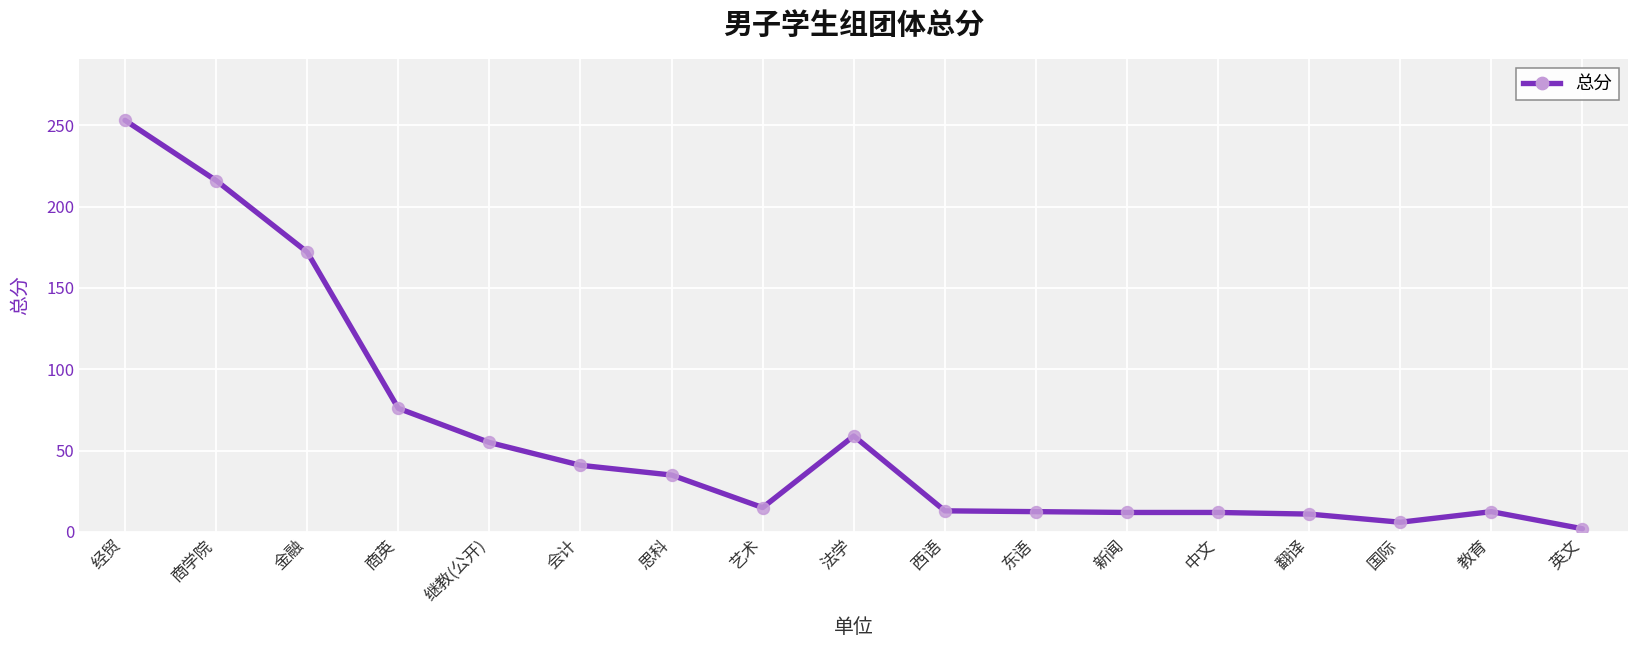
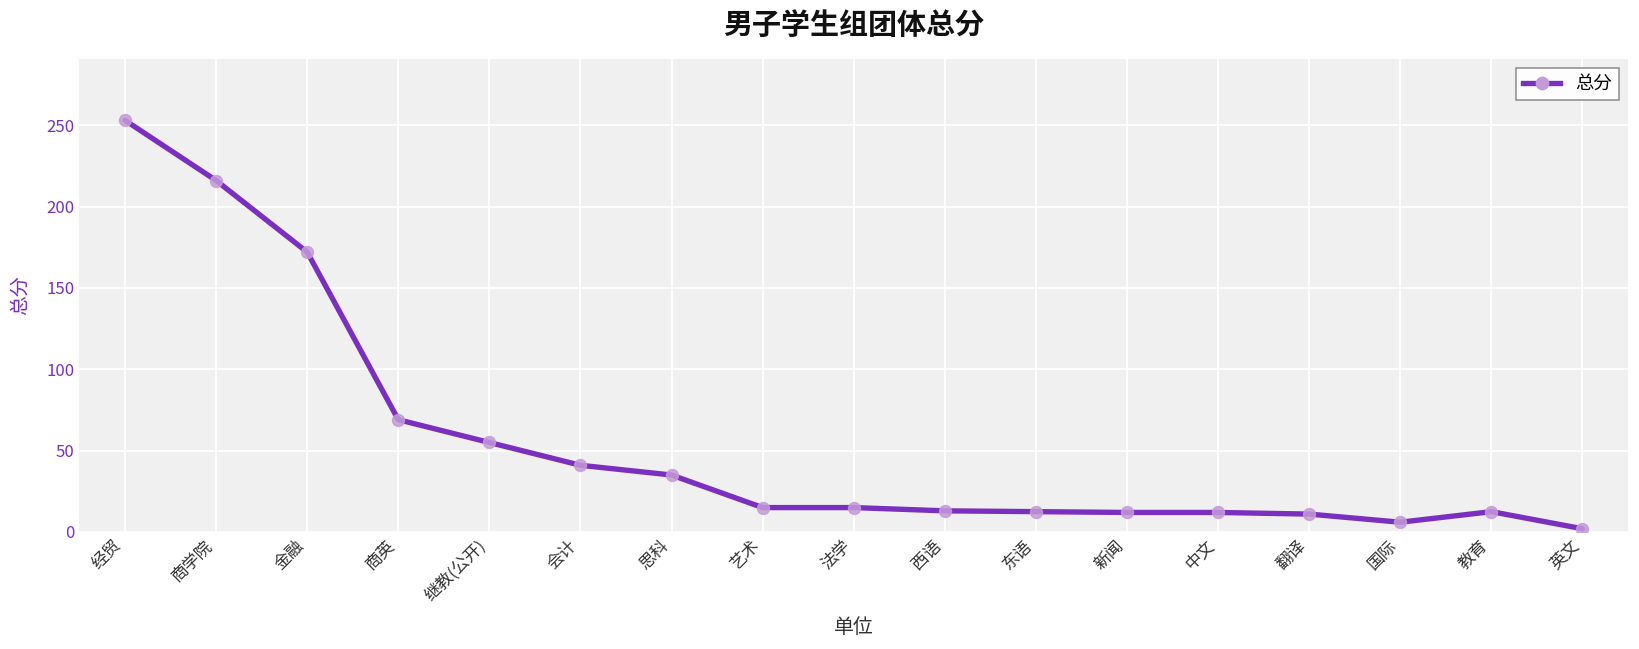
  {
    "经贸": 253,
    "商学院": 216,
    "金融": 172,
-   "商英": 76,
+   "商英": 69,
    "继教(公开)": 55,
    "会计": 41,
    "思科": 35,
    "艺术": 15,
-   "法学": 59,
+   "法学": 15,
    "西语": 13,
    "东语": 13,
    "新闻": 12,
    "中文": 12,
    "翻译": 11,
    "国际": 6,
    "教育": 13,
    "英文": 2
  }
